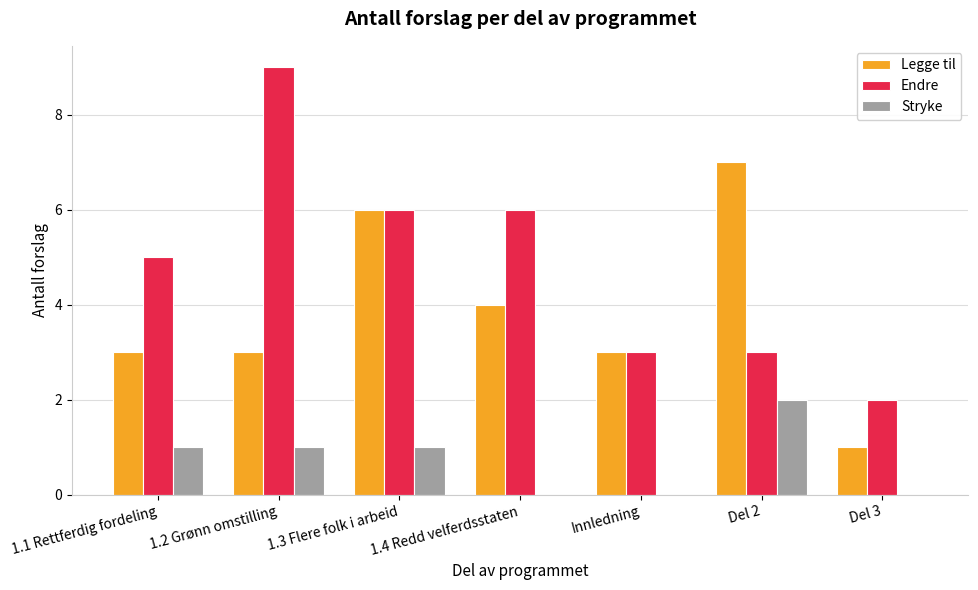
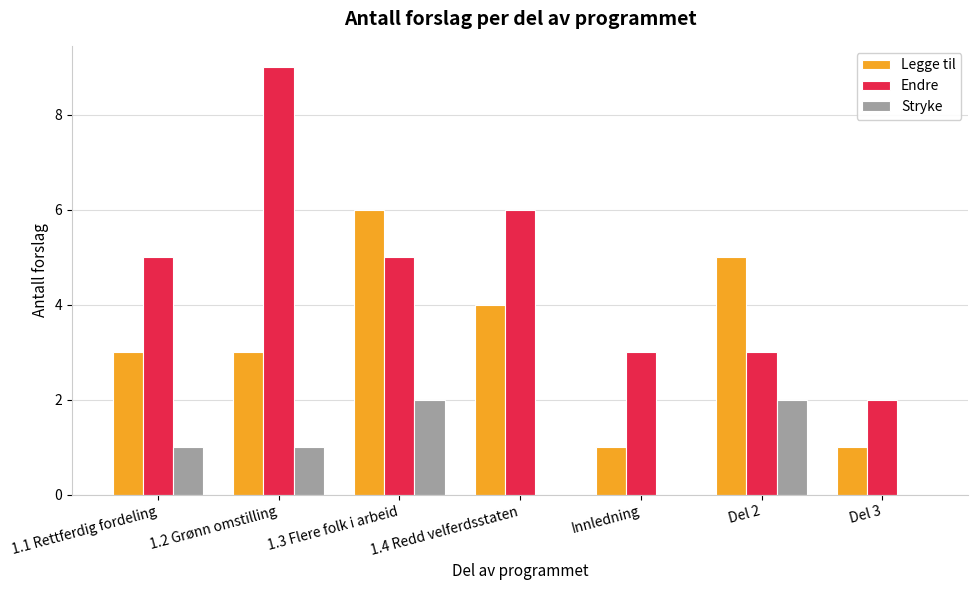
  {
    "Legge til": {
      "1.1 Rettferdig fordeling": 3,
      "1.2 Grønn omstilling": 3,
      "1.3 Flere folk i arbeid": 6,
      "1.4 Redd velferdsstaten": 4,
-     "Innledning": 3,
-     "Del 2": 7,
+     "Innledning": 1,
+     "Del 2": 5,
      "Del 3": 1
    },
    "Endre": {
      "1.1 Rettferdig fordeling": 5,
      "1.2 Grønn omstilling": 9,
-     "1.3 Flere folk i arbeid": 6,
+     "1.3 Flere folk i arbeid": 5,
      "1.4 Redd velferdsstaten": 6,
      "Innledning": 3,
      "Del 2": 3,
      "Del 3": 2
    },
    "Stryke": {
      "1.1 Rettferdig fordeling": 1,
      "1.2 Grønn omstilling": 1,
-     "1.3 Flere folk i arbeid": 1,
+     "1.3 Flere folk i arbeid": 2,
      "1.4 Redd velferdsstaten": 0,
      "Innledning": 0,
      "Del 2": 2,
      "Del 3": 0
    }
  }
